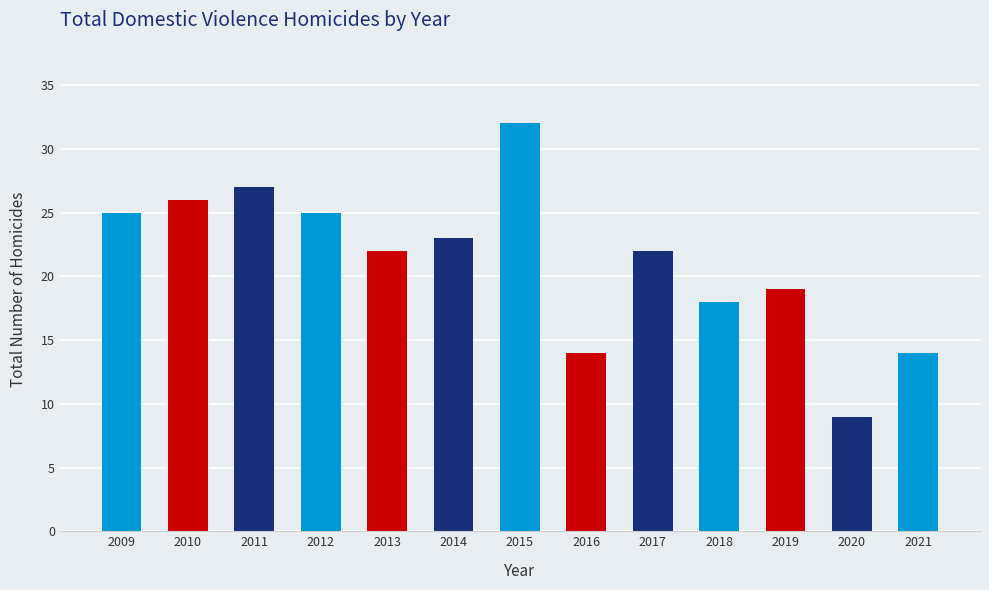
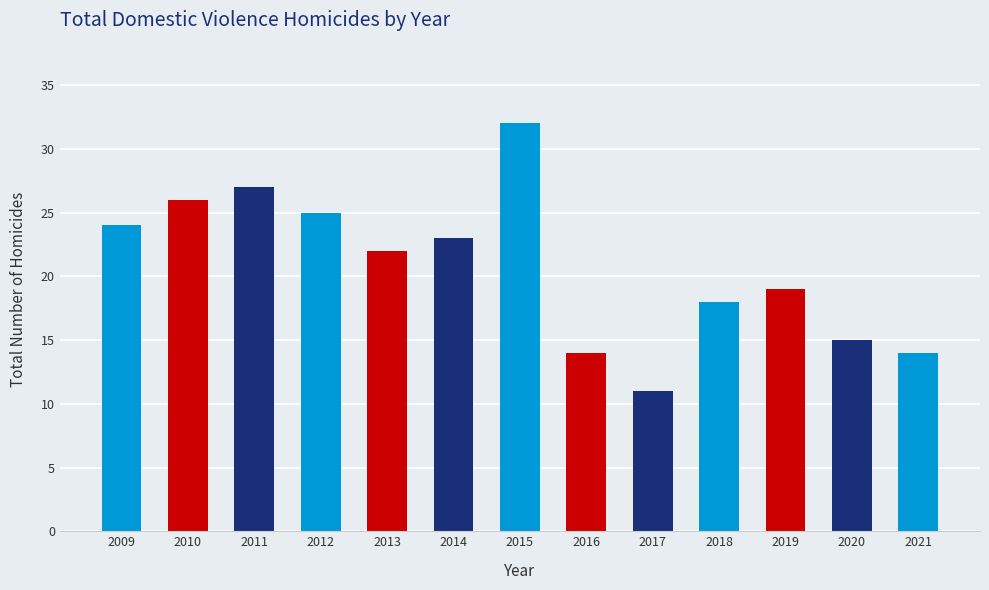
  {
-   "2009": 25,
+   "2009": 24,
    "2010": 26,
    "2011": 27,
    "2012": 25,
    "2013": 22,
    "2014": 23,
    "2015": 32,
    "2016": 14,
-   "2017": 22,
+   "2017": 11,
    "2018": 18,
    "2019": 19,
-   "2020": 9,
+   "2020": 15,
    "2021": 14
  }
